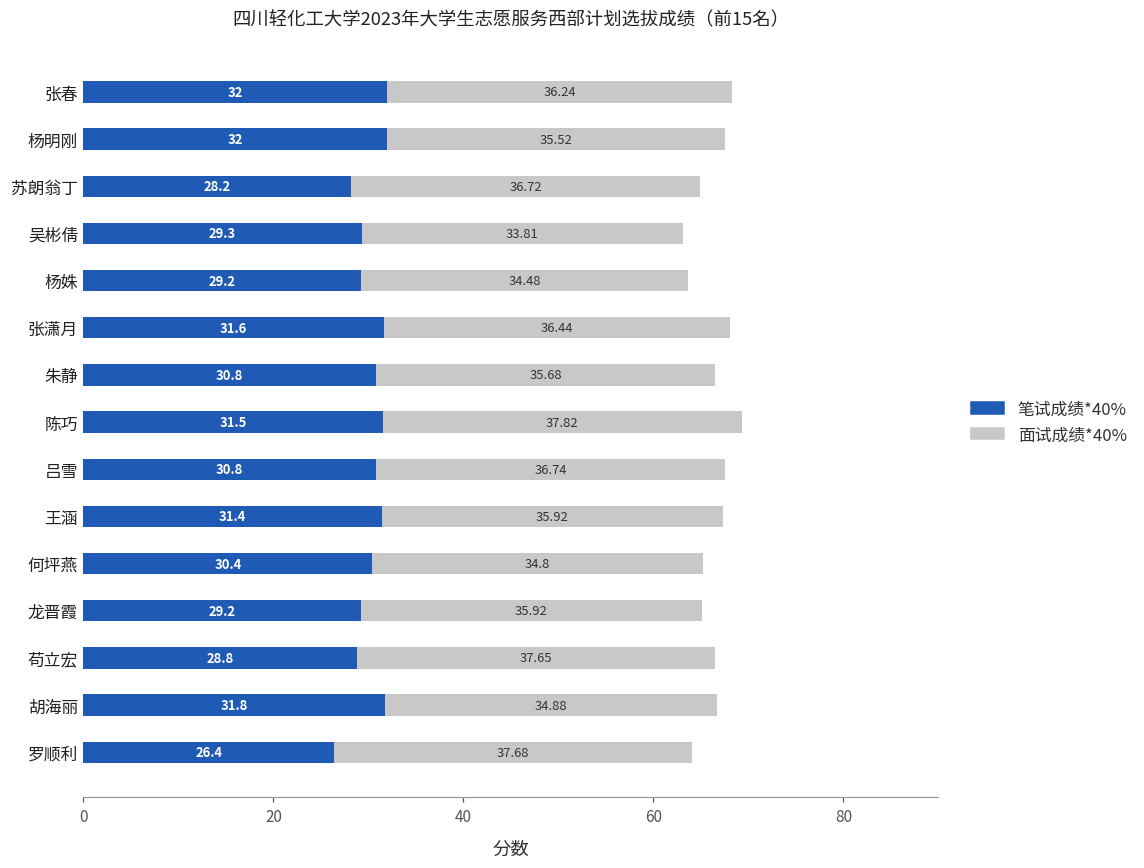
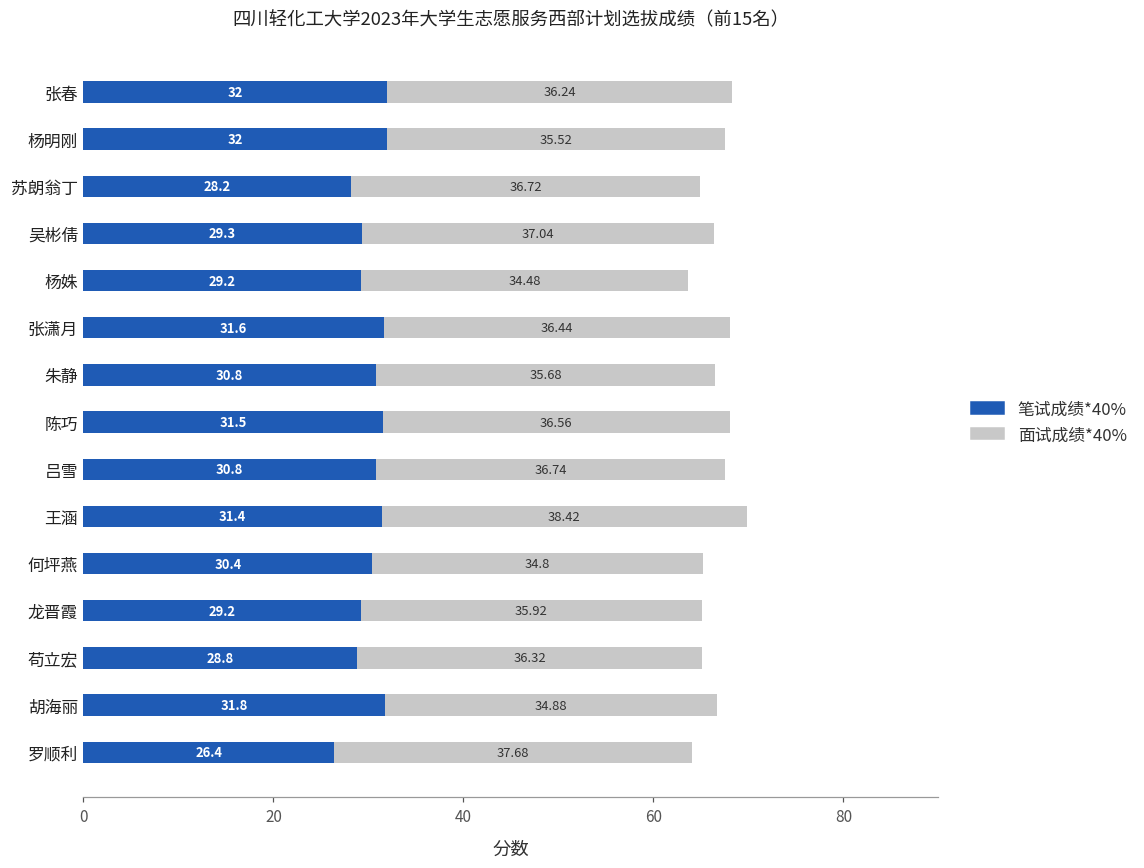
  {
    "笔试成绩*40%": {
      "张春": 32,
      "杨明刚": 32,
      "苏朗翁丁": 28.2,
      "吴彬倩": 29.3,
      "杨姝": 29.2,
      "张潇月": 31.6,
      "朱静": 30.8,
      "陈巧": 31.5,
      "吕雪": 30.8,
      "王涵": 31.4,
      "何坪燕": 30.4,
      "龙晋霞": 29.2,
      "苟立宏": 28.8,
      "胡海丽": 31.8,
      "罗顺利": 26.4
    },
    "面试成绩*40%": {
      "张春": 36.24,
      "杨明刚": 35.52,
      "苏朗翁丁": 36.72,
-     "吴彬倩": 33.81,
+     "吴彬倩": 37.04,
      "杨姝": 34.48,
      "张潇月": 36.44,
      "朱静": 35.68,
-     "陈巧": 37.82,
+     "陈巧": 36.56,
      "吕雪": 36.74,
-     "王涵": 35.92,
+     "王涵": 38.42,
      "何坪燕": 34.8,
      "龙晋霞": 35.92,
-     "苟立宏": 37.65,
+     "苟立宏": 36.32,
      "胡海丽": 34.88,
      "罗顺利": 37.68
    }
  }
